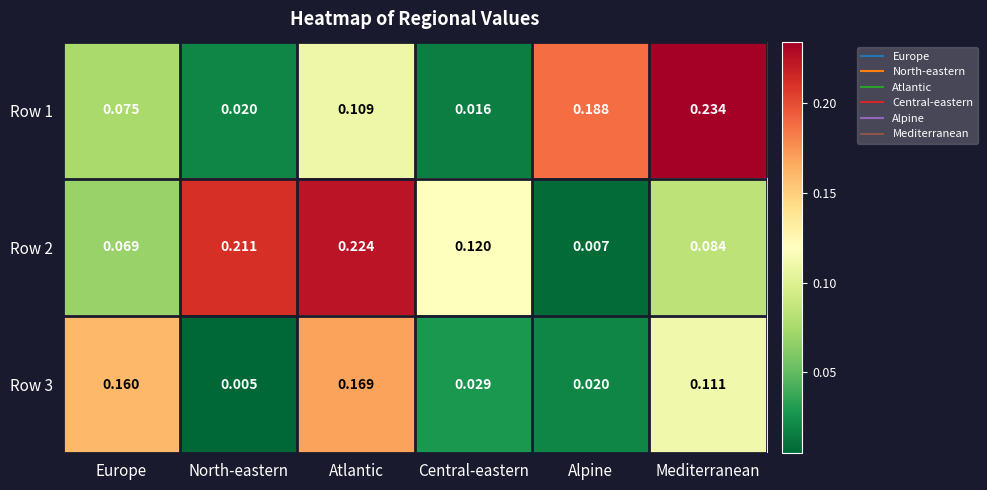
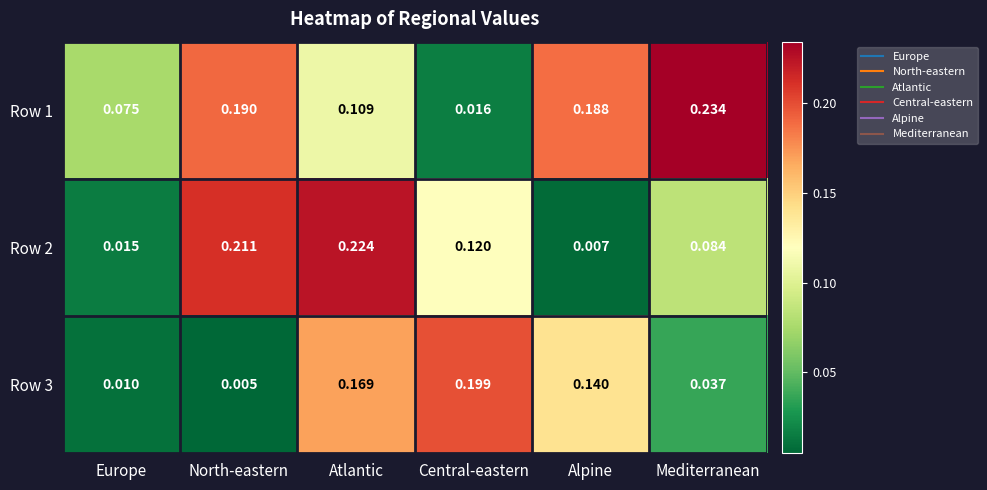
  {
    "Row 1": {
      "Europe": 0.075,
-     "North-eastern": 0.020,
+     "North-eastern": 0.190,
      "Atlantic": 0.109,
      "Central-eastern": 0.016,
      "Alpine": 0.188,
      "Mediterranean": 0.234
    },
    "Row 2": {
-     "Europe": 0.069,
+     "Europe": 0.015,
      "North-eastern": 0.211,
      "Atlantic": 0.224,
      "Central-eastern": 0.120,
      "Alpine": 0.007,
      "Mediterranean": 0.084
    },
    "Row 3": {
-     "Europe": 0.160,
+     "Europe": 0.010,
      "North-eastern": 0.005,
      "Atlantic": 0.169,
-     "Central-eastern": 0.029,
-     "Alpine": 0.020,
-     "Mediterranean": 0.111
+     "Central-eastern": 0.199,
+     "Alpine": 0.140,
+     "Mediterranean": 0.037
    }
  }
